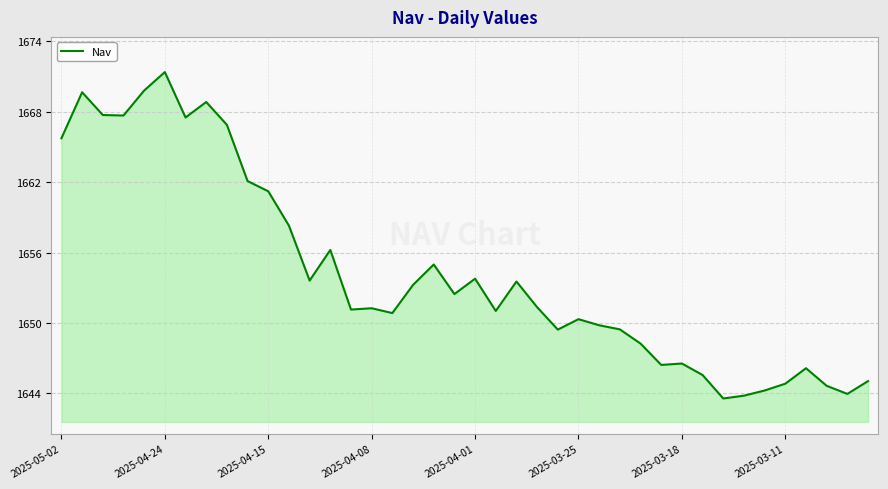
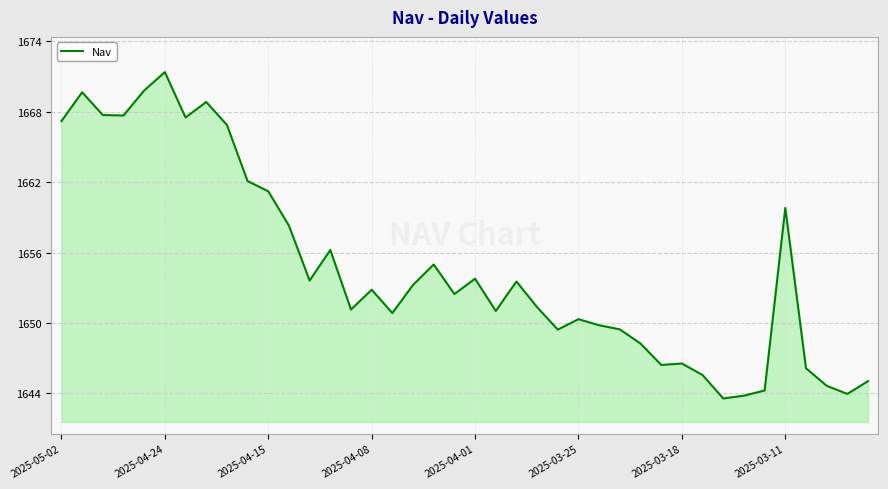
  {
-   "2025-05-02": 1665.8,
+   "2025-05-02": 1667.2,
    "2025-04-24": 1671.4,
    "2025-04-15": 1661.2,
-   "2025-04-08": 1651.3,
+   "2025-04-08": 1652.8,
    "2025-04-01": 1653.8,
    "2025-03-25": 1650.3,
    "2025-03-18": 1646.6,
-   "2025-03-11": 1644.8
+   "2025-03-11": 1659.8
  }
